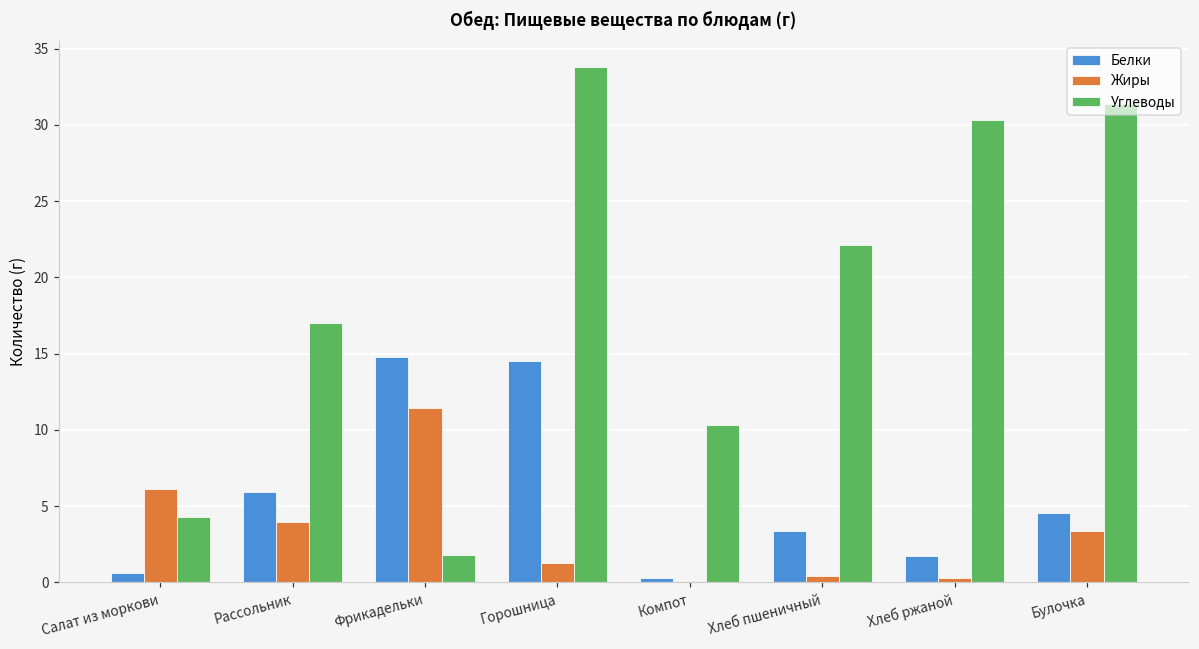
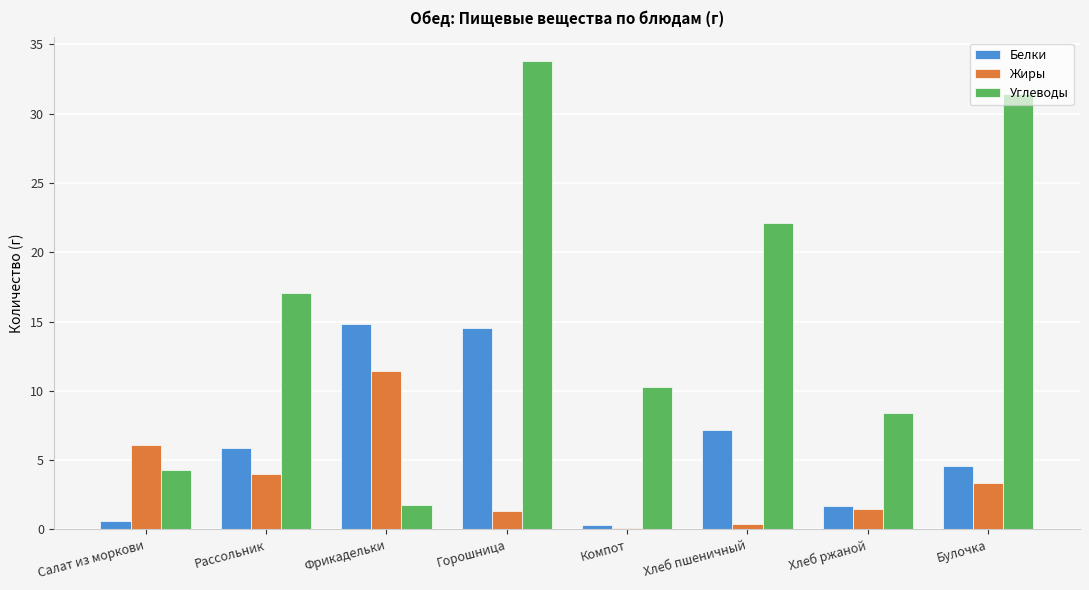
  {
    "Белки": {
      "Салат из моркови": 0.6,
      "Рассольник": 5.9,
      "Фрикадельки": 14.8,
      "Горошница": 14.5,
      "Компот": 0.3,
-     "Хлеб пшеничный": 3.4,
+     "Хлеб пшеничный": 7.2,
      "Хлеб ржаной": 1.7,
      "Булочка": 4.6
    },
    "Жиры": {
      "Салат из моркови": 6.1,
      "Рассольник": 4.0,
      "Фрикадельки": 11.4,
      "Горошница": 1.3,
      "Хлеб пшеничный": 0.4,
-     "Хлеб ржаной": 0.3,
+     "Хлеб ржаной": 1.5,
      "Булочка": 3.4
    },
    "Углеводы": {
      "Салат из моркови": 4.3,
      "Рассольник": 17.0,
      "Фрикадельки": 1.8,
      "Горошница": 33.8,
      "Компот": 10.3,
      "Хлеб пшеничный": 22.1,
-     "Хлеб ржаной": 30.3
+     "Хлеб ржаной": 8.4
    }
  }
